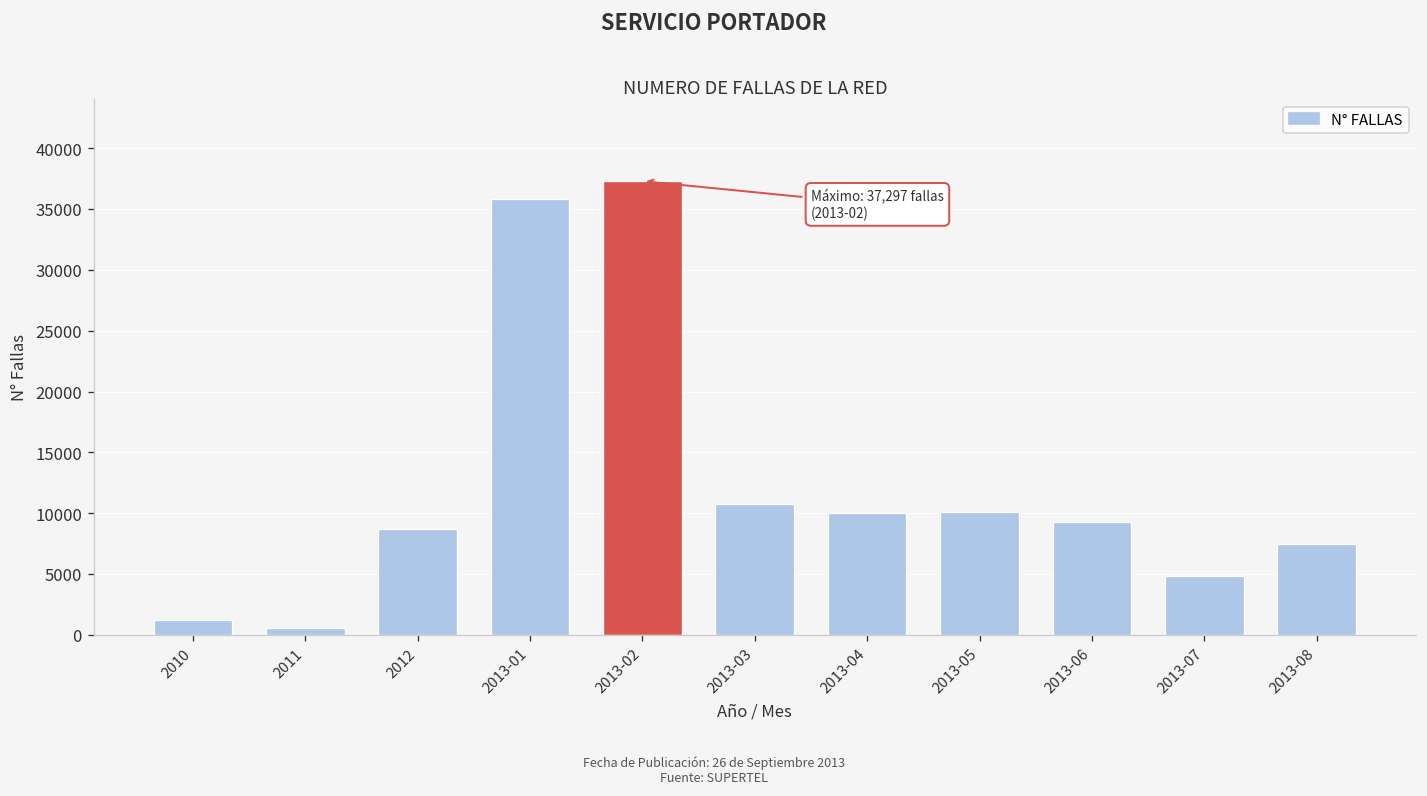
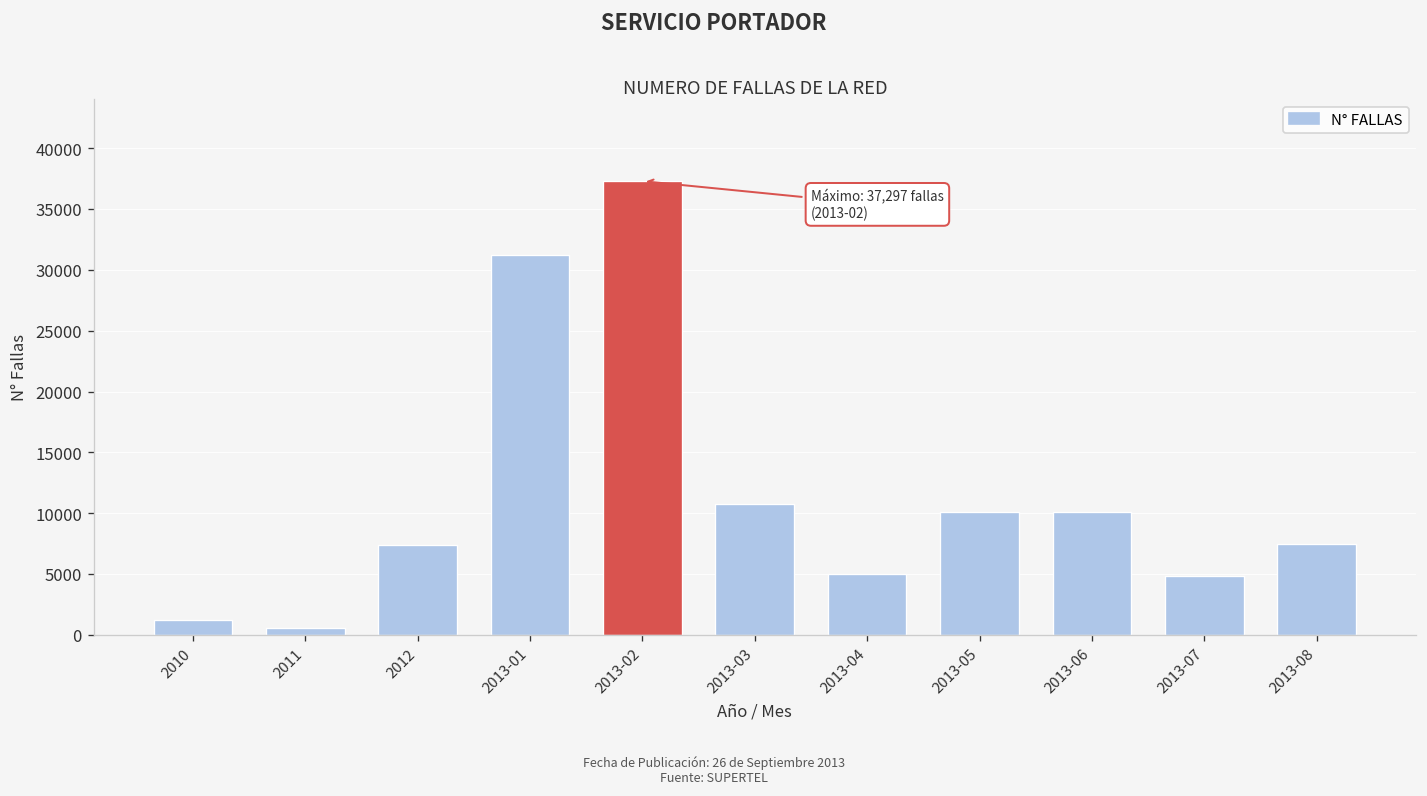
  {
    "2010": 1200,
    "2011": 600,
-   "2012": 8700,
-   "2013-01": 35800,
+   "2012": 7400,
+   "2013-01": 31200,
    "2013-03": 10800,
-   "2013-04": 10000,
+   "2013-04": 5000,
    "2013-05": 10100,
-   "2013-06": 9300,
+   "2013-06": 10100,
    "2013-07": 4900,
    "2013-08": 7500
  }
